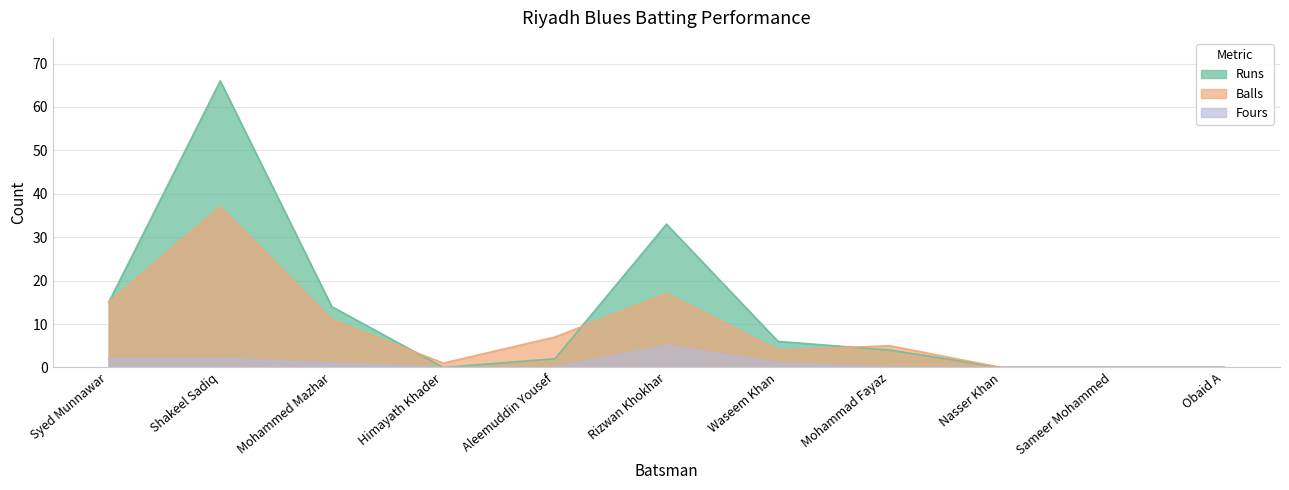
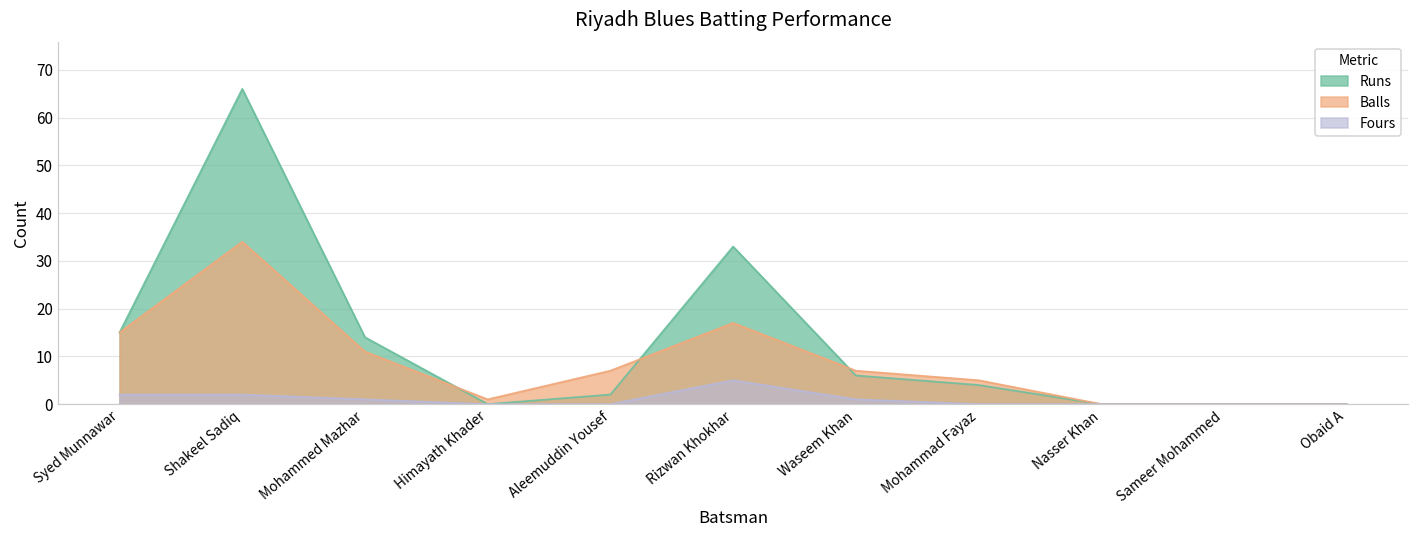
  {
    "Runs": {
      "Shakeel Sadiq": 66,
      "Mohammed Mazhar": 14,
      "Aleemuddin Yousef": 2,
      "Rizwan Khokhar": 33,
      "Waseem Khan": 6,
      "Mohammad Fayaz": 4
    },
    "Balls": {
-     "Shakeel Sadiq": 37,
+     "Shakeel Sadiq": 34,
      "Mohammed Mazhar": 11,
      "Himayath Khader": 1,
      "Aleemuddin Yousef": 7,
      "Rizwan Khokhar": 17,
-     "Waseem Khan": 4,
+     "Waseem Khan": 7,
      "Mohammad Fayaz": 5
    },
    "Fours": {
      "Syed Munnawar": 2,
      "Shakeel Sadiq": 2,
      "Mohammed Mazhar": 1,
      "Aleemuddin Yousef": 0,
      "Rizwan Khokhar": 5,
      "Waseem Khan": 1,
      "Mohammad Fayaz": 0
    }
  }
